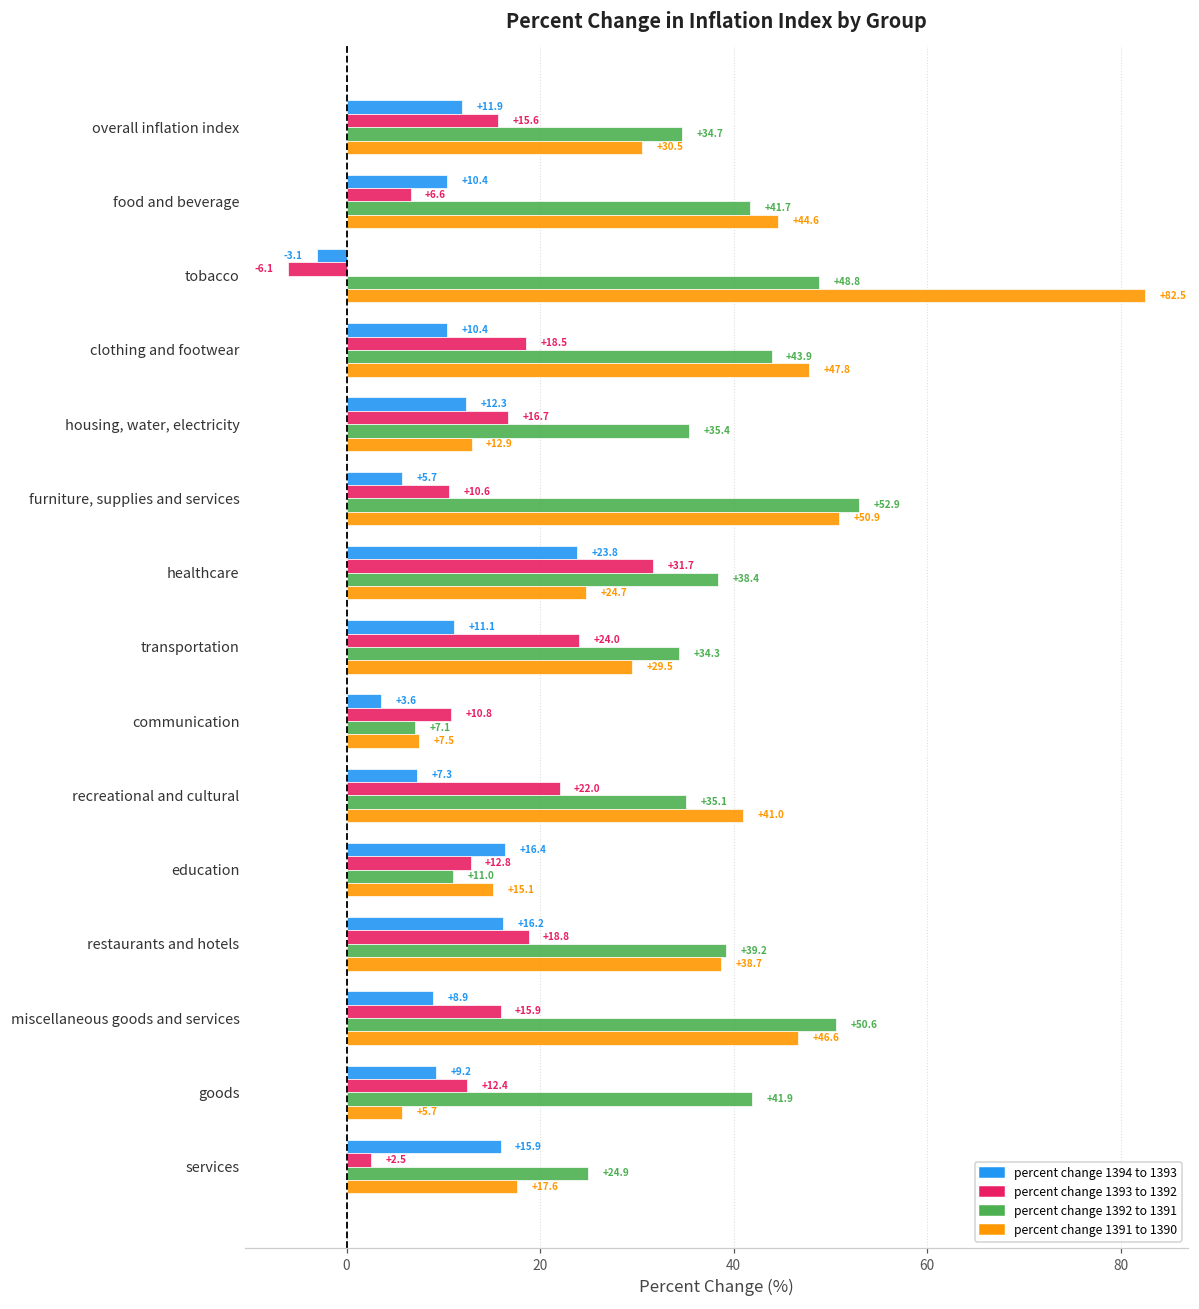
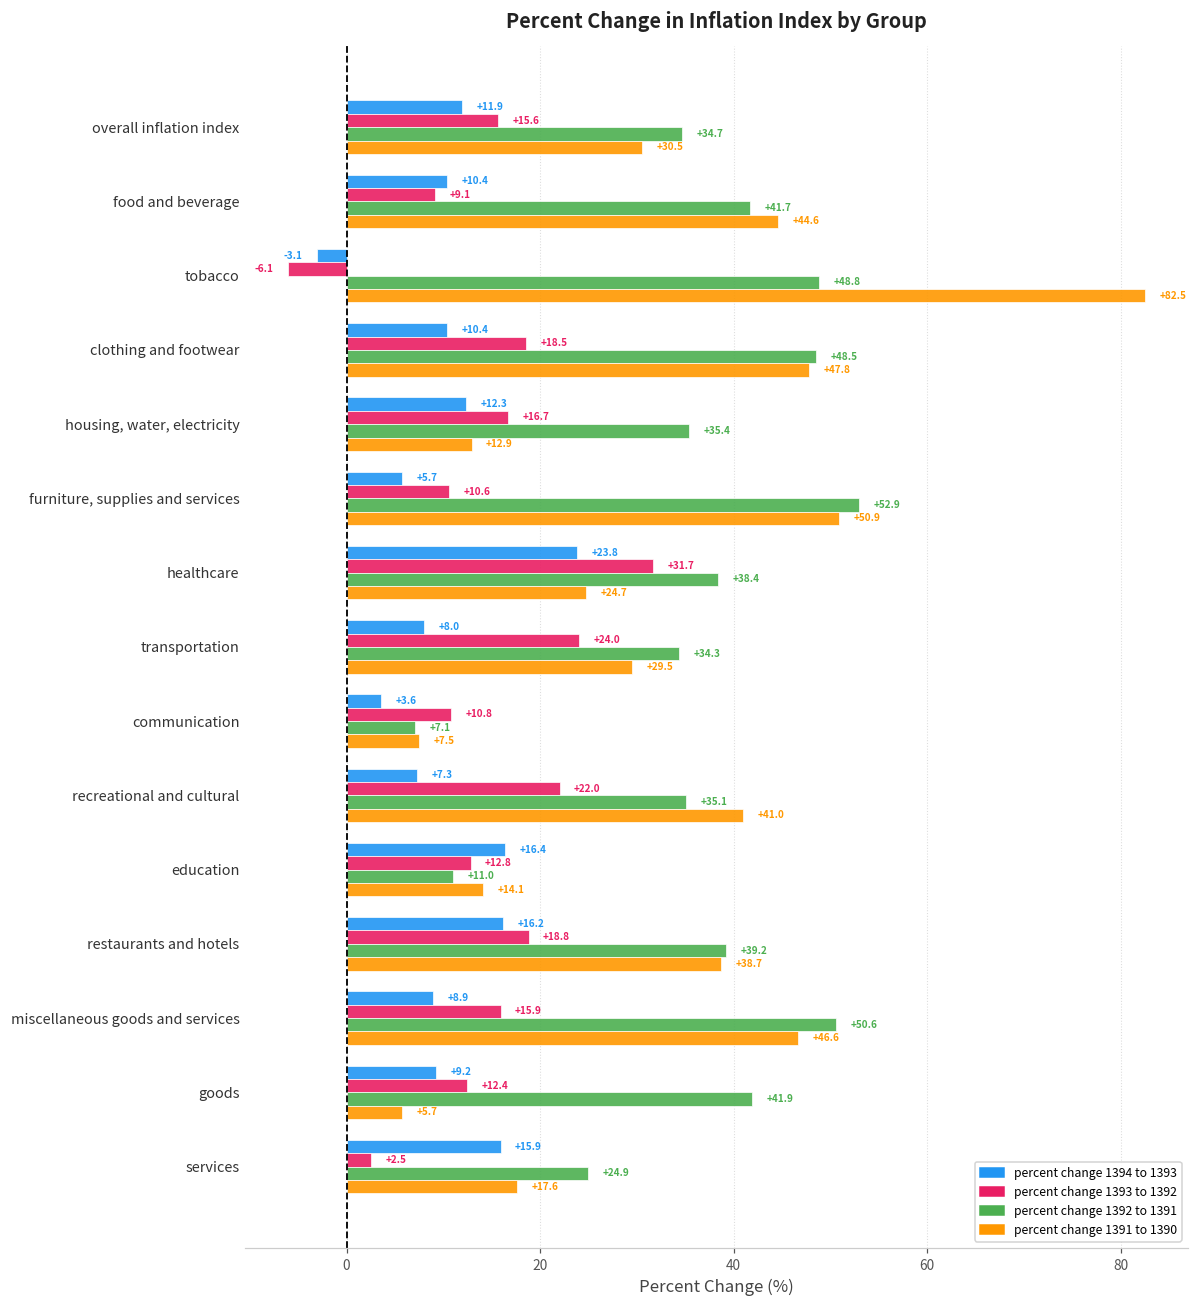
  {
    "percent change 1394 to 1393": {
      "overall inflation index": "+11.9",
      "food and beverage": "+10.4",
      "tobacco": "-3.1",
      "clothing and footwear": "+10.4",
      "housing, water, electricity": "+12.3",
      "furniture, supplies and services": "+5.7",
      "healthcare": "+23.8",
-     "transportation": "+11.1",
+     "transportation": "+8.0",
      "communication": "+3.6",
      "recreational and cultural": "+7.3",
      "education": "+16.4",
      "restaurants and hotels": "+16.2",
      "miscellaneous goods and services": "+8.9",
      "goods": "+9.2",
      "services": "+15.9"
    },
    "percent change 1393 to 1392": {
      "overall inflation index": "+15.6",
-     "food and beverage": "+6.6",
+     "food and beverage": "+9.1",
      "tobacco": "-6.1",
      "clothing and footwear": "+18.5",
      "housing, water, electricity": "+16.7",
      "furniture, supplies and services": "+10.6",
      "healthcare": "+31.7",
      "transportation": "+24.0",
      "communication": "+10.8",
      "recreational and cultural": "+22.0",
      "education": "+12.8",
      "restaurants and hotels": "+18.8",
      "miscellaneous goods and services": "+15.9",
      "goods": "+12.4",
      "services": "+2.5"
    },
    "percent change 1392 to 1391": {
      "overall inflation index": "+34.7",
      "food and beverage": "+41.7",
      "tobacco": "+48.8",
-     "clothing and footwear": "+43.9",
+     "clothing and footwear": "+48.5",
      "housing, water, electricity": "+35.4",
      "furniture, supplies and services": "+52.9",
      "healthcare": "+38.4",
      "transportation": "+34.3",
      "communication": "+7.1",
      "recreational and cultural": "+35.1",
      "education": "+11.0",
      "restaurants and hotels": "+39.2",
      "miscellaneous goods and services": "+50.6",
      "goods": "+41.9",
      "services": "+24.9"
    },
    "percent change 1391 to 1390": {
      "overall inflation index": "+30.5",
      "food and beverage": "+44.6",
      "tobacco": "+82.5",
      "clothing and footwear": "+47.8",
      "housing, water, electricity": "+12.9",
      "furniture, supplies and services": "+50.9",
      "healthcare": "+24.7",
      "transportation": "+29.5",
      "communication": "+7.5",
      "recreational and cultural": "+41.0",
-     "education": "+15.1",
+     "education": "+14.1",
      "restaurants and hotels": "+38.7",
      "miscellaneous goods and services": "+46.6",
      "goods": "+5.7",
      "services": "+17.6"
    }
  }
